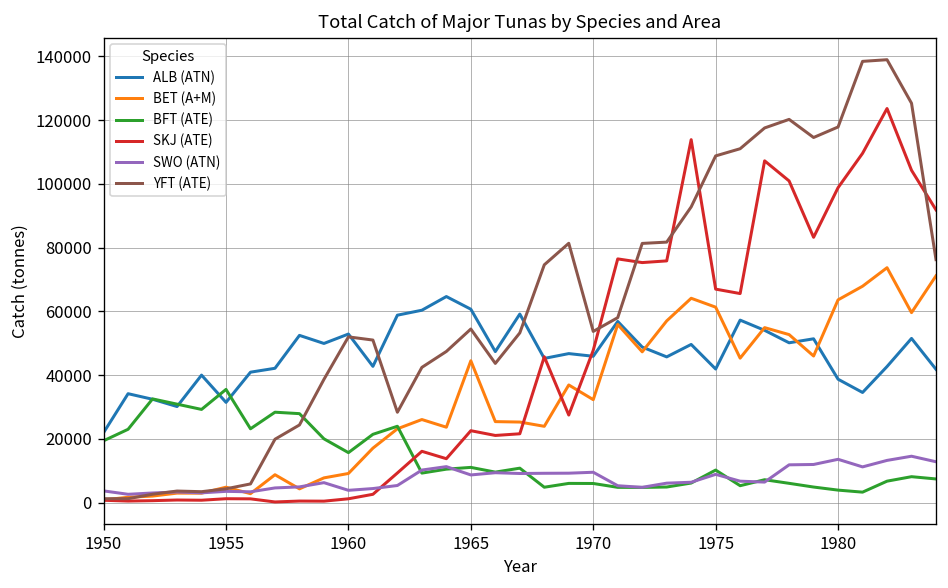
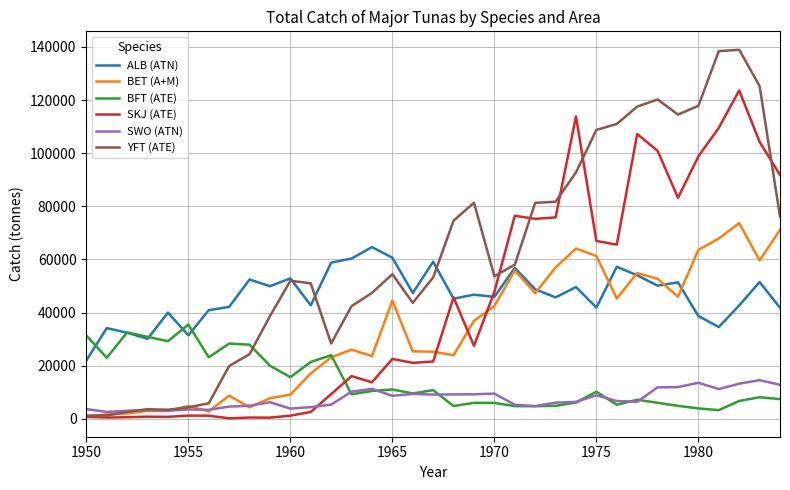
  {
    "ALB (ATN)": {
      "1950": 22000,
      "1955": 31000,
      "1965": 61000,
      "1970": 46000,
      "1975": 42000,
      "1980": 39000
    },
    "BET (A+M)": {
      "1960": 9000,
      "1965": 44000,
-     "1970": 32000,
+     "1970": 42000,
      "1975": 61000,
      "1980": 64000
    },
    "BFT (ATE)": {
-     "1950": 19000,
+     "1950": 31000,
      "1955": 35000,
      "1960": 16000,
      "1965": 11000,
      "1970": 6000,
      "1975": 10000,
      "1980": 4000
    },
    "SKJ (ATE)": {
      "1955": 1000,
      "1960": 1000,
      "1965": 23000,
      "1970": 48000,
      "1975": 67000,
      "1980": 99000
    },
    "SWO (ATN)": {
      "1950": 4000,
      "1960": 4000,
      "1965": 9000,
      "1970": 9000,
      "1975": 9000,
      "1980": 14000
    },
    "YFT (ATE)": {
      "1965": 54000,
      "1970": 54000,
      "1975": 109000,
      "1980": 118000
    }
  }
